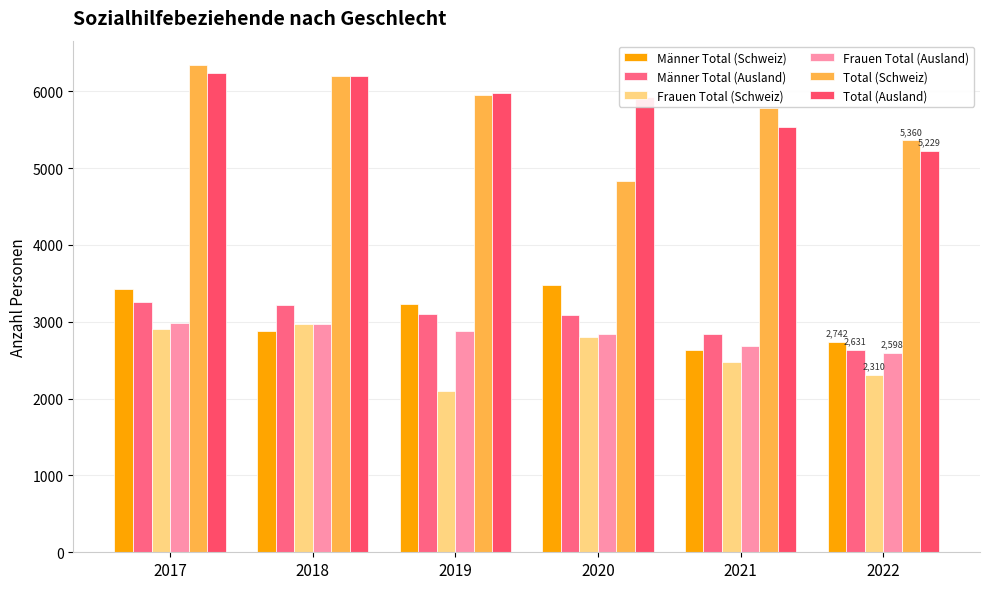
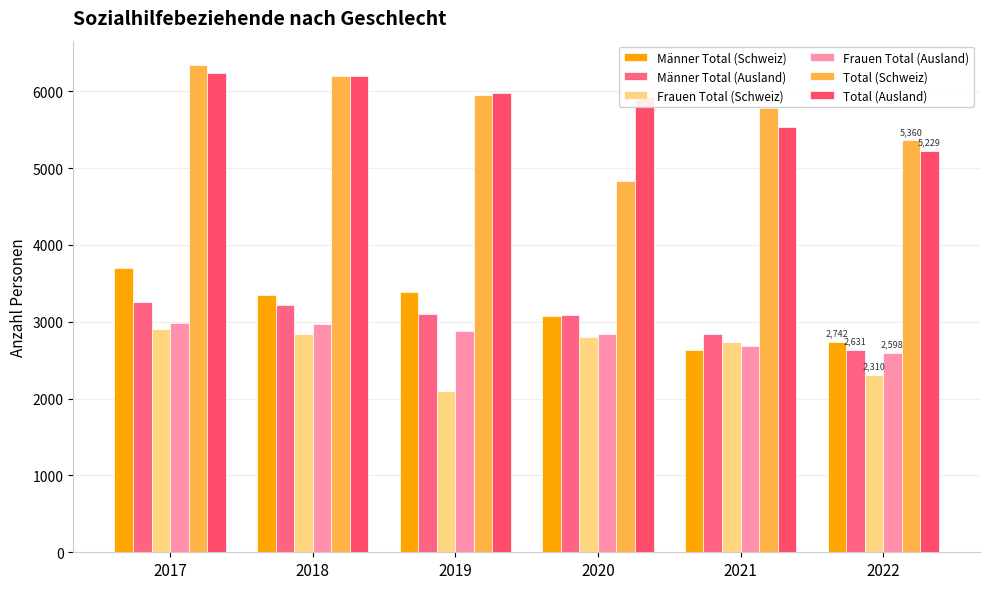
  {
    "Männer Total (Schweiz)": {
-     "2017": "3400",
-     "2018": "2900",
-     "2019": "3200",
-     "2020": "3500",
+     "2017": "3700",
+     "2018": "3400",
+     "2019": "3400",
+     "2020": "3100",
      "2021": "2600"
    },
    "Frauen Total (Schweiz)": {
      "2017": "2900",
-     "2018": "3000",
+     "2018": "2800",
      "2019": "2100",
      "2020": "2800",
-     "2021": "2500"
+     "2021": "2700"
    },
    "Total (Schweiz)": {
      "2022": "5,360"
    }
  }
